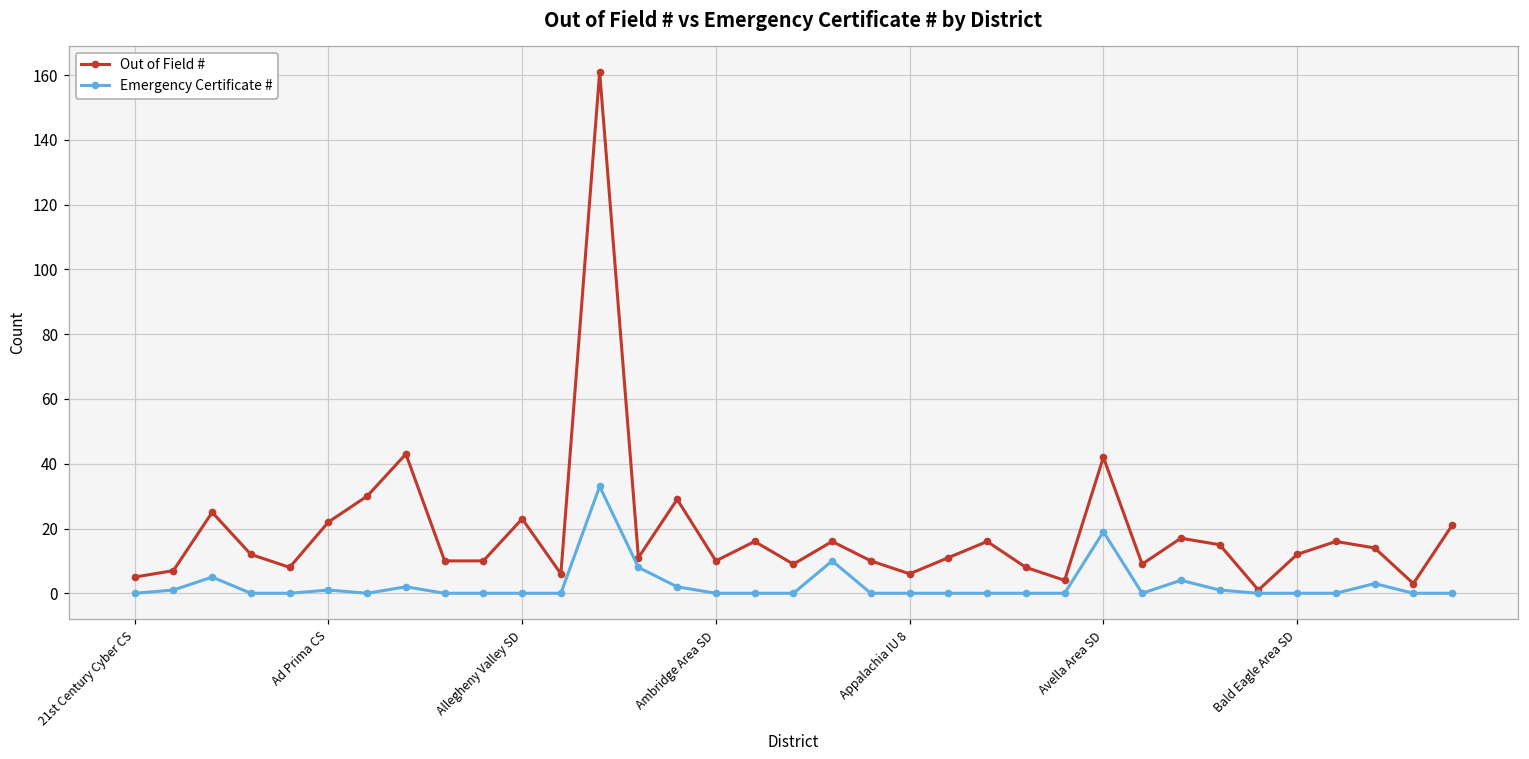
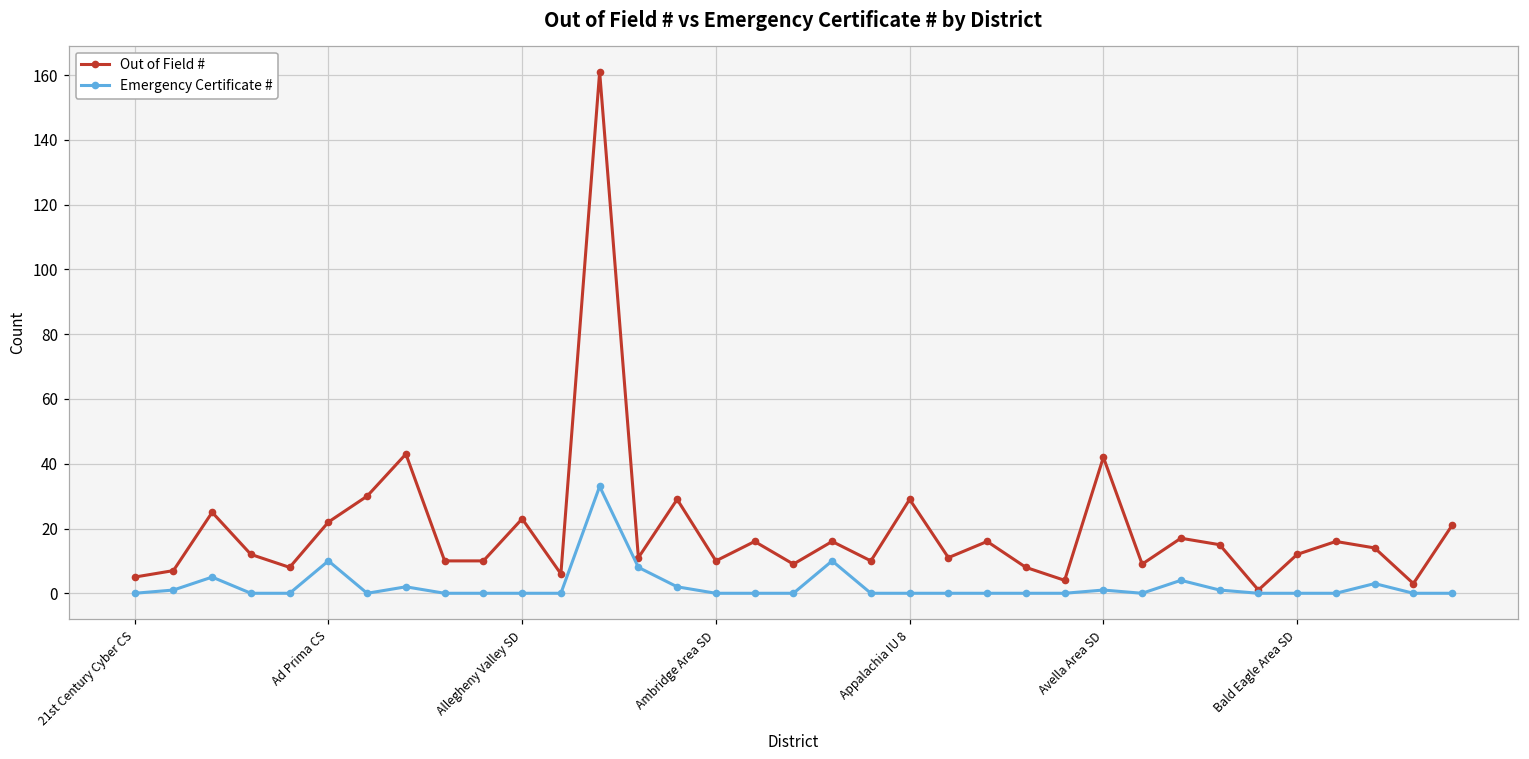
  {
    "Out of Field #": {
      "21st Century Cyber CS": 5,
      "Ad Prima CS": 22,
      "Allegheny Valley SD": 23,
      "Ambridge Area SD": 10,
-     "Appalachia IU 8": 6,
+     "Appalachia IU 8": 29,
      "Avella Area SD": 42,
      "Bald Eagle Area SD": 12
    },
    "Emergency Certificate #": {
      "21st Century Cyber CS": 0,
-     "Ad Prima CS": 1,
+     "Ad Prima CS": 10,
      "Allegheny Valley SD": 0,
      "Ambridge Area SD": 0,
      "Appalachia IU 8": 0,
-     "Avella Area SD": 19,
+     "Avella Area SD": 1,
      "Bald Eagle Area SD": 0
    }
  }
